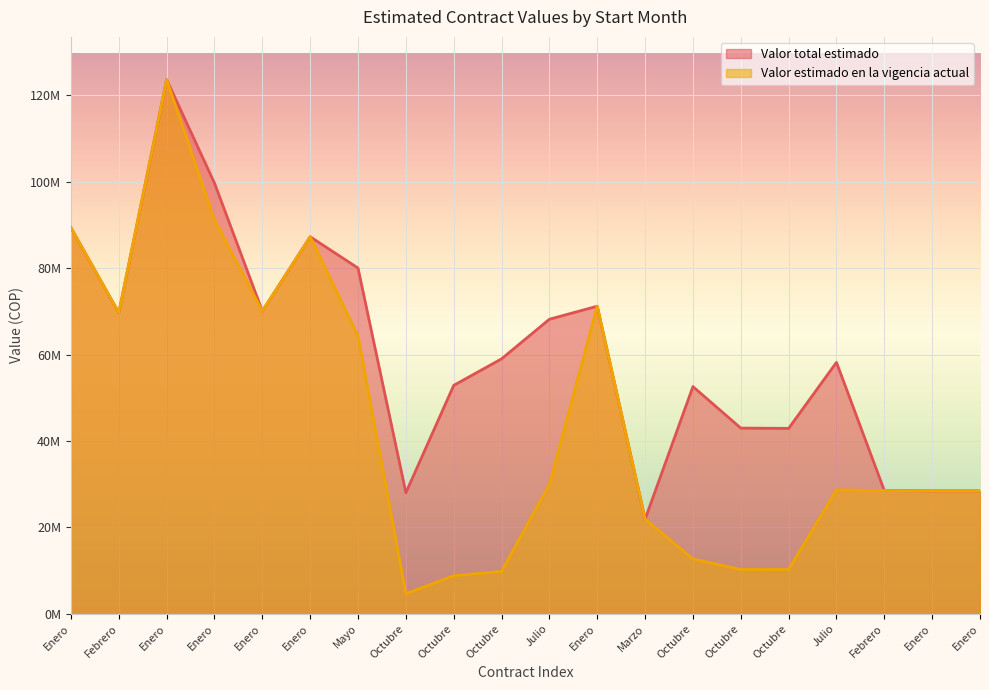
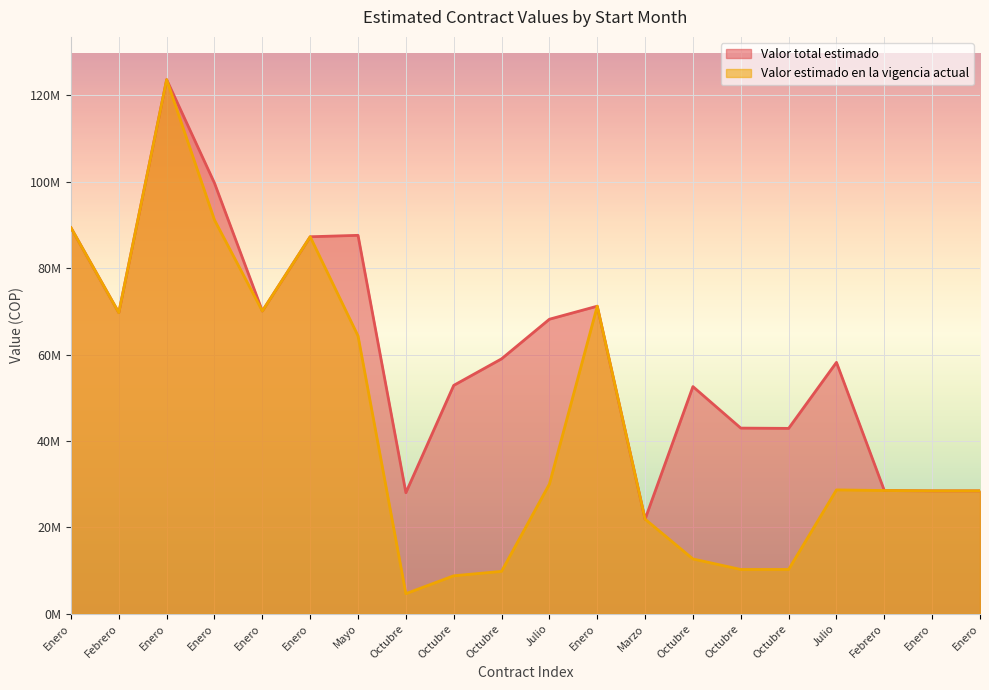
  {
    "Valor total estimado": {
-     "Mayo": 80000000
+     "Mayo": 88000000
    },
    "Valor estimado en la vigencia actual": {
      "Mayo": 64000000
    }
  }
